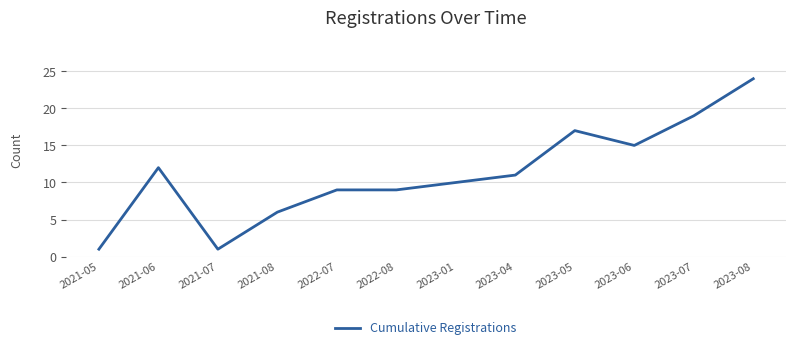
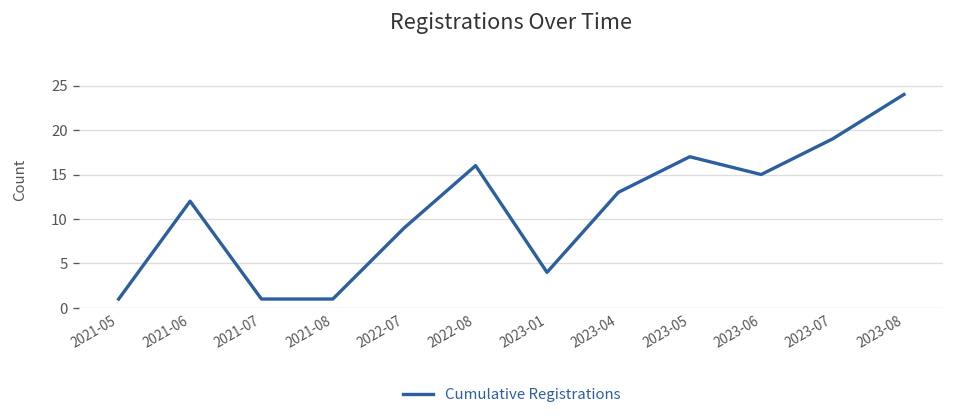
  {
    "2021-05": 1,
    "2021-06": 12,
    "2021-07": 1,
-   "2021-08": 6,
+   "2021-08": 1,
    "2022-07": 9,
-   "2022-08": 9,
-   "2023-01": 10,
-   "2023-04": 11,
+   "2022-08": 16,
+   "2023-01": 4,
+   "2023-04": 13,
    "2023-05": 17,
    "2023-06": 15,
    "2023-07": 19,
    "2023-08": 24
  }
